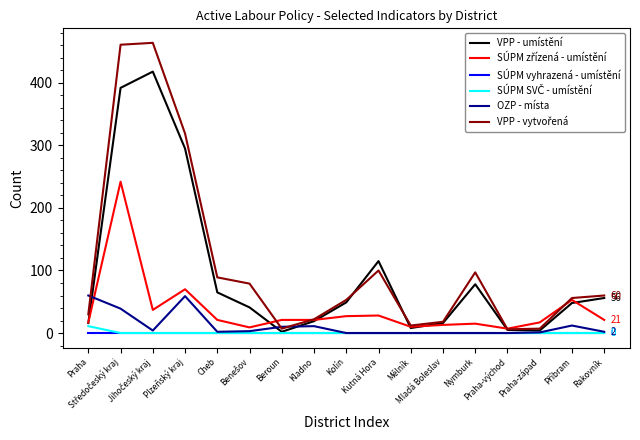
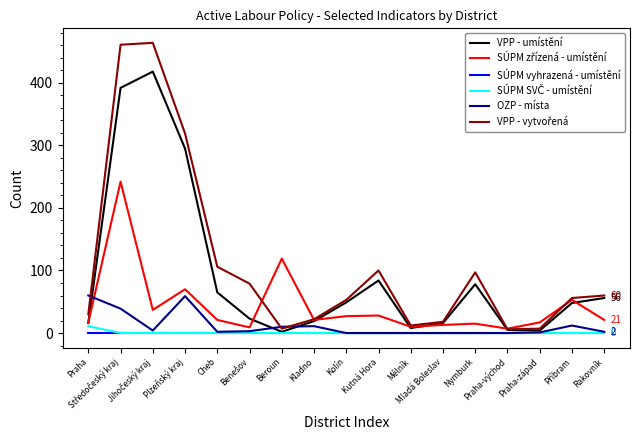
  {
    "VPP - umístění": {
      "Středočeský kraj": 390,
      "Jihočeský kraj": 420,
      "Plzeňský kraj": 300,
      "Cheb": 70,
-     "Benešov": 40,
-     "Kutná Hora": 120,
+     "Benešov": 20,
+     "Kutná Hora": 80,
      "Nymburk": 80,
      "Příbram": 50
    },
    "SÚPM zřízená - umístění": {
      "Středočeský kraj": 240,
      "Jihočeský kraj": 40,
      "Plzeňský kraj": 70,
      "Cheb": 20,
      "Benešov": 10,
-     "Beroun": 20,
+     "Beroun": 120,
      "Kolín": 30,
      "Kutná Hora": 30,
      "Nymburk": 20,
      "Praha-západ": 20
    },
    "SÚPM vyhrazená - umístění": {
      "Praha": 0
    },
    "SÚPM SVČ - umístění": {
      "Praha": 10
    },
    "OZP - místa": {
      "Praha": 60,
      "Středočeský kraj": 40,
      "Plzeňský kraj": 60,
      "Kladno": 10,
      "Příbram": 10
    },
    "VPP - vytvořená": {
      "Praha": 30,
      "Středočeský kraj": 460,
      "Jihočeský kraj": 460,
      "Plzeňský kraj": 320,
-     "Cheb": 90,
+     "Cheb": 110,
      "Benešov": 80,
      "Kutná Hora": 100,
      "Nymburk": 100
    }
  }
